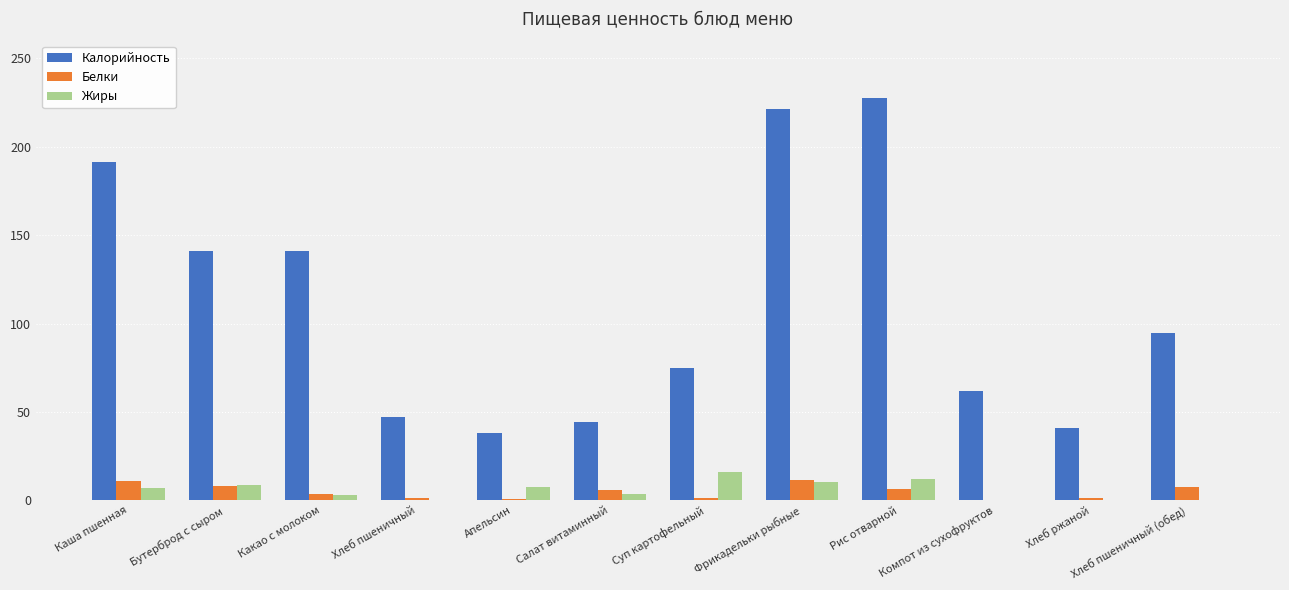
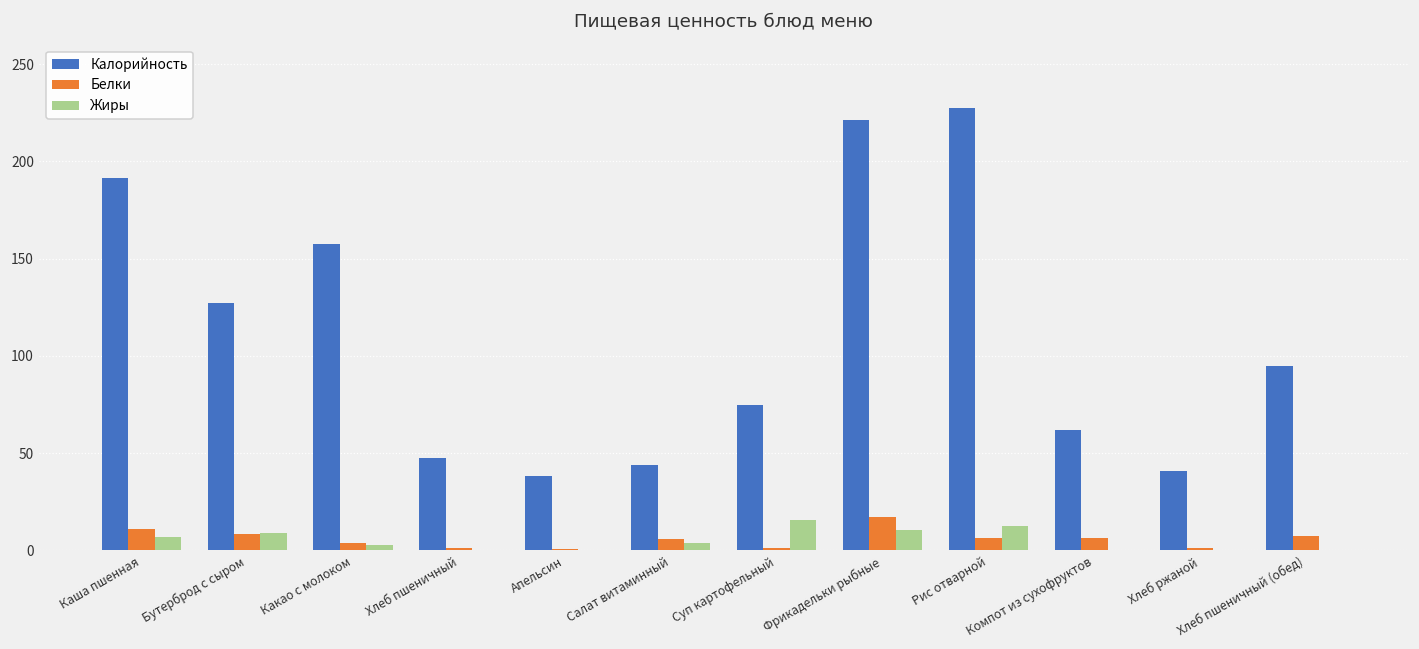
  {
    "Калорийность": {
      "Каша пшенная": 191,
-     "Бутерброд с сыром": 141,
-     "Какао с молоком": 141,
+     "Бутерброд с сыром": 127,
+     "Какао с молоком": 157,
      "Хлеб пшеничный": 47,
      "Апельсин": 38,
      "Салат витаминный": 44,
      "Суп картофельный": 75,
      "Фрикадельки рыбные": 221,
      "Рис отварной": 228,
      "Компот из сухофруктов": 62,
      "Хлеб ржаной": 41,
      "Хлеб пшеничный (обед)": 95
    },
    "Белки": {
      "Каша пшенная": 11,
      "Бутерброд с сыром": 8,
      "Какао с молоком": 4,
      "Хлеб пшеничный": 2,
      "Салат витаминный": 6,
-     "Фрикадельки рыбные": 12,
+     "Фрикадельки рыбные": 17,
      "Рис отварной": 7,
-     "Компот из сухофруктов": 0,
+     "Компот из сухофруктов": 6,
      "Хлеб пшеничный (обед)": 8
    },
    "Жиры": {
      "Каша пшенная": 7,
      "Бутерброд с сыром": 9,
      "Какао с молоком": 3,
-     "Апельсин": 8,
+     "Апельсин": 0,
      "Салат витаминный": 4,
      "Суп картофельный": 16,
      "Фрикадельки рыбные": 11,
      "Рис отварной": 12,
      "Компот из сухофруктов": 0
    }
  }
